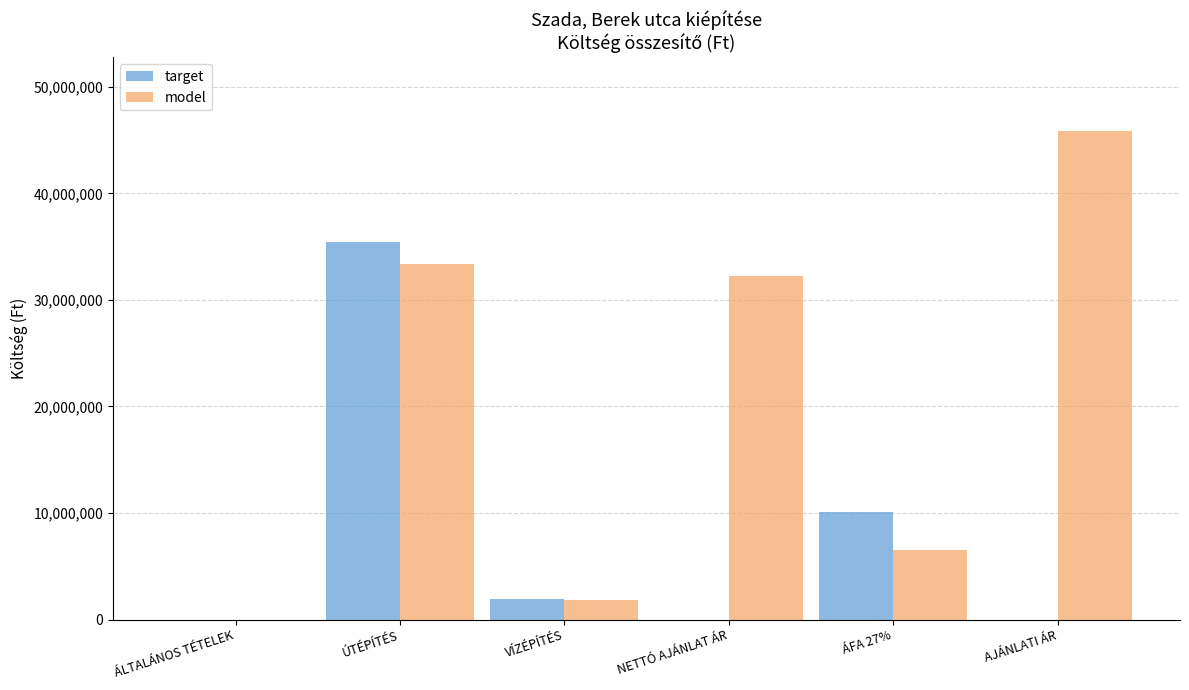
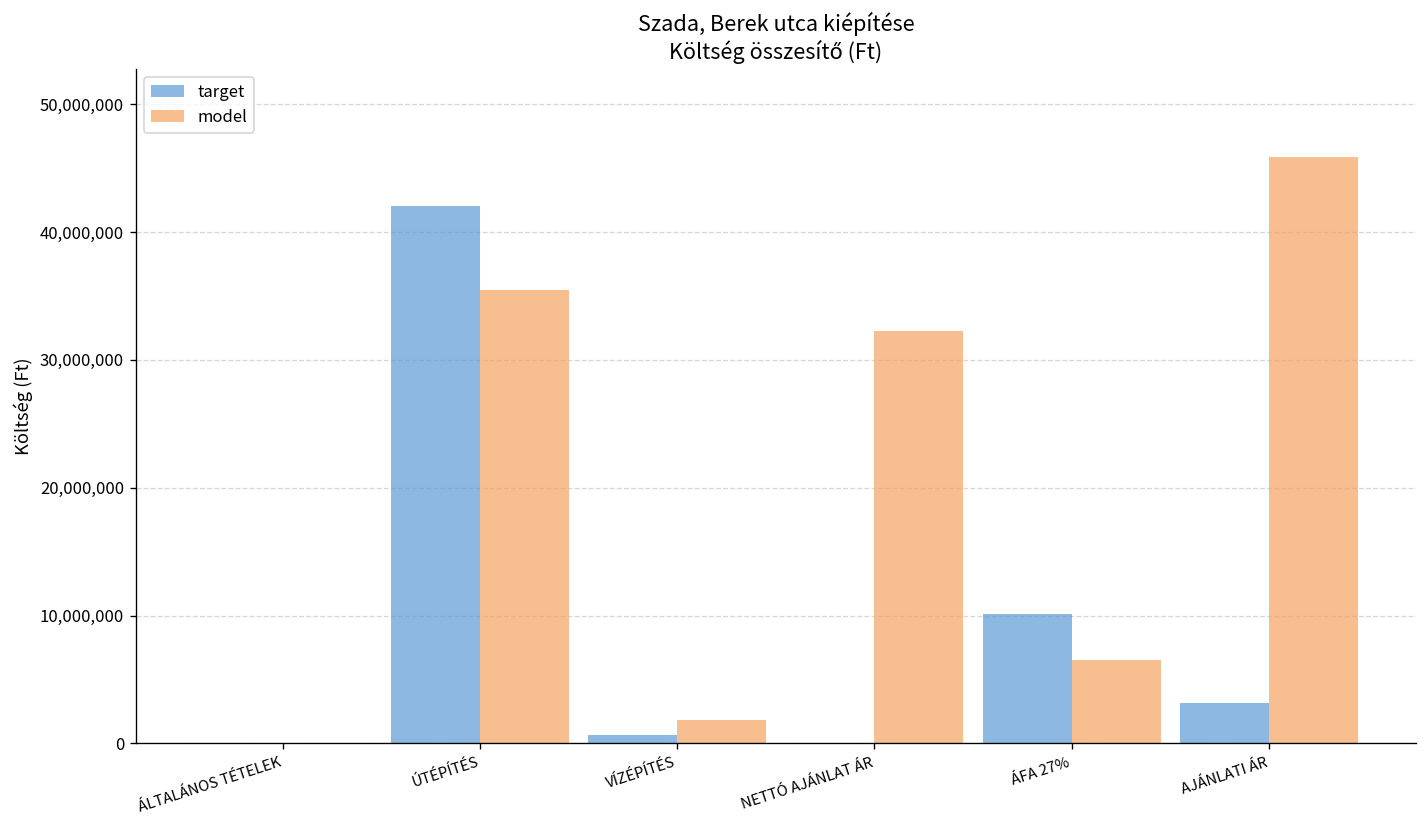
  {
    "target": {
      "ÁLTALÁNOS TÉTELEK": "0",
-     "ÚTÉPÍTÉS": "35,500,000",
-     "VÍZÉPÍTÉS": "1,900,000",
+     "ÚTÉPÍTÉS": "42,100,000",
+     "VÍZÉPÍTÉS": "700,000",
      "NETTÓ AJÁNLAT ÁR": "0",
      "ÁFA 27%": "10,100,000",
-     "AJÁNLATI ÁR": "0"
+     "AJÁNLATI ÁR": "3,100,000"
    },
    "model": {
      "ÁLTALÁNOS TÉTELEK": "0",
-     "ÚTÉPÍTÉS": "33,400,000",
+     "ÚTÉPÍTÉS": "35,500,000",
      "VÍZÉPÍTÉS": "1,900,000",
      "NETTÓ AJÁNLAT ÁR": "32,200,000",
      "ÁFA 27%": "6,500,000",
      "AJÁNLATI ÁR": "45,900,000"
    }
  }
